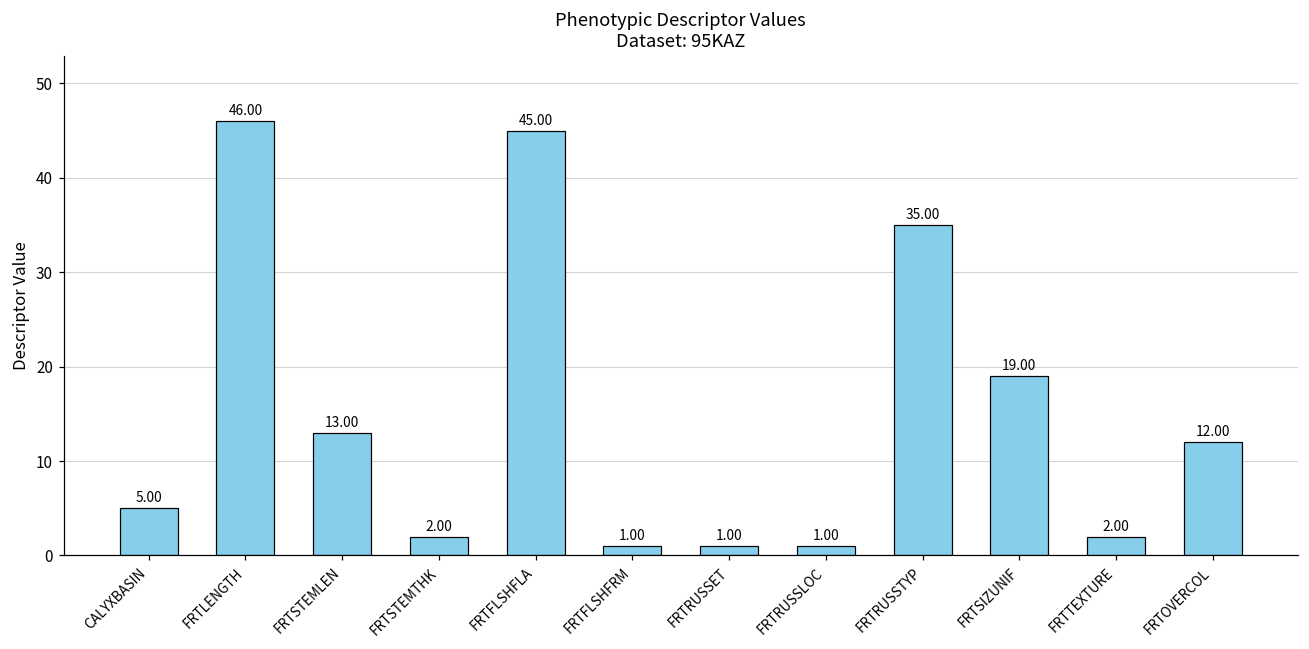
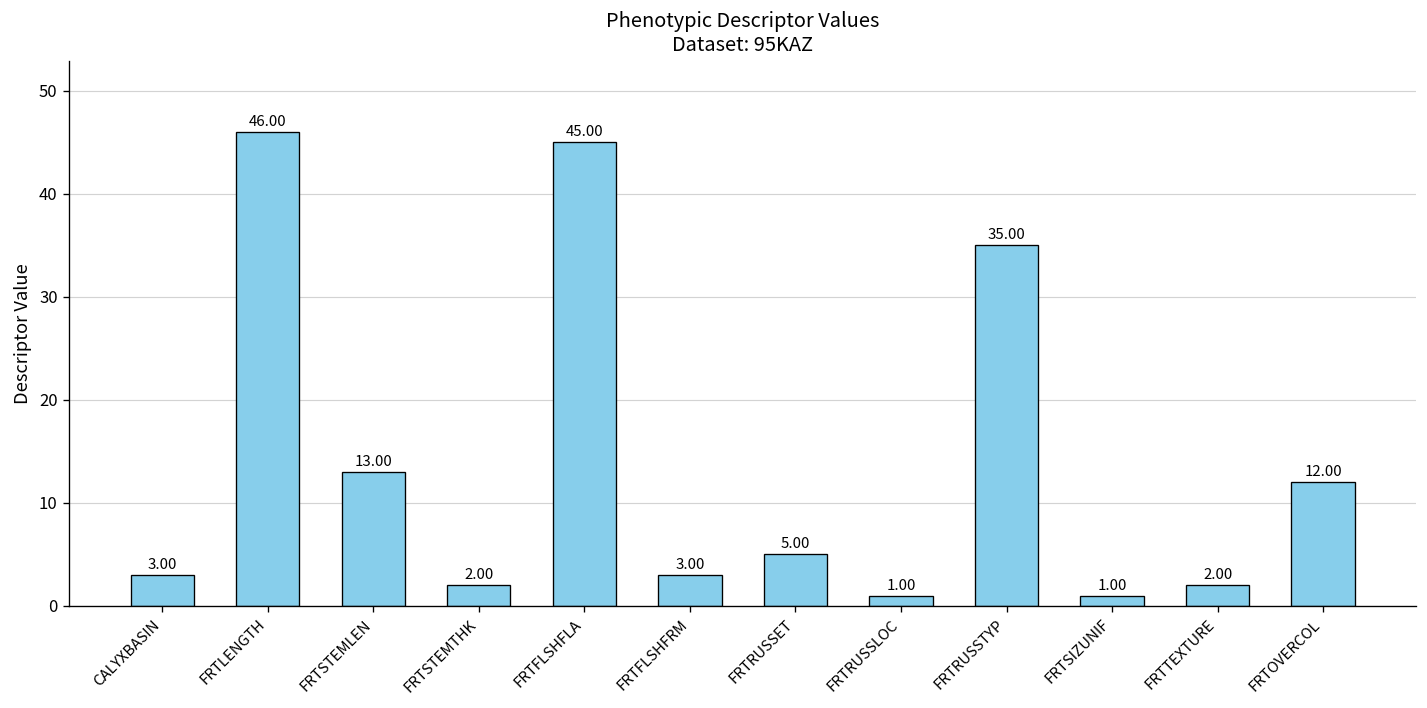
  {
-   "CALYXBASIN": 5.00,
+   "CALYXBASIN": 3.00,
    "FRTLENGTH": 46.00,
    "FRTSTEMLEN": 13.00,
    "FRTSTEMTHK": 2.00,
    "FRTFLSHFLA": 45.00,
-   "FRTFLSHFRM": 1.00,
-   "FRTRUSSET": 1.00,
+   "FRTFLSHFRM": 3.00,
+   "FRTRUSSET": 5.00,
    "FRTRUSSLOC": 1.00,
    "FRTRUSSTYP": 35.00,
-   "FRTSIZUNIF": 19.00,
+   "FRTSIZUNIF": 1.00,
    "FRTTEXTURE": 2.00,
    "FRTOVERCOL": 12.00
  }
